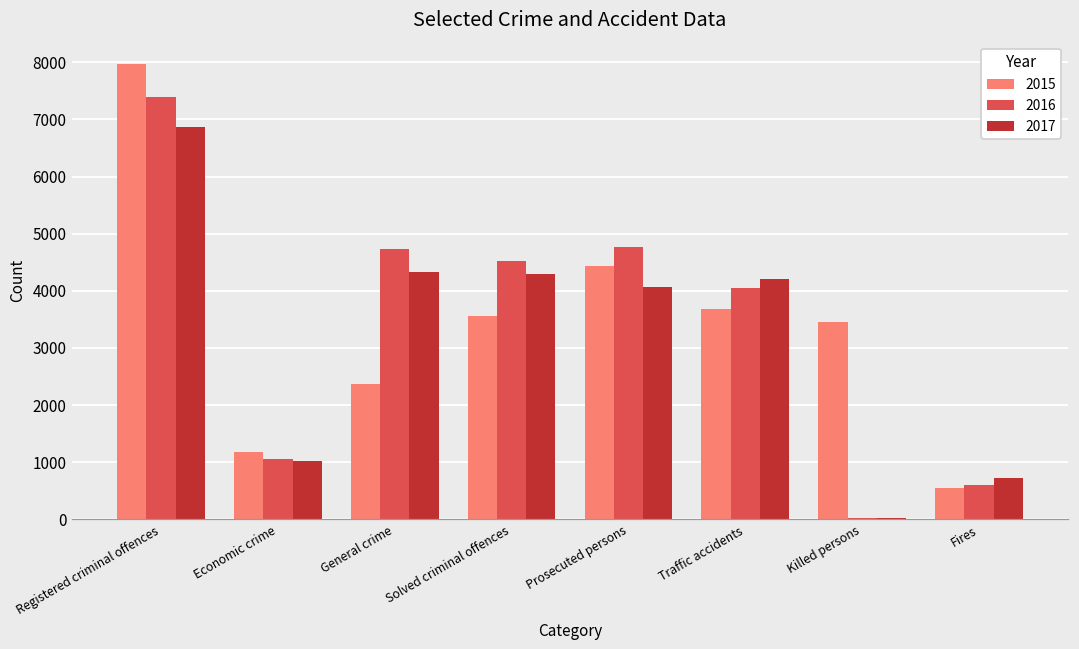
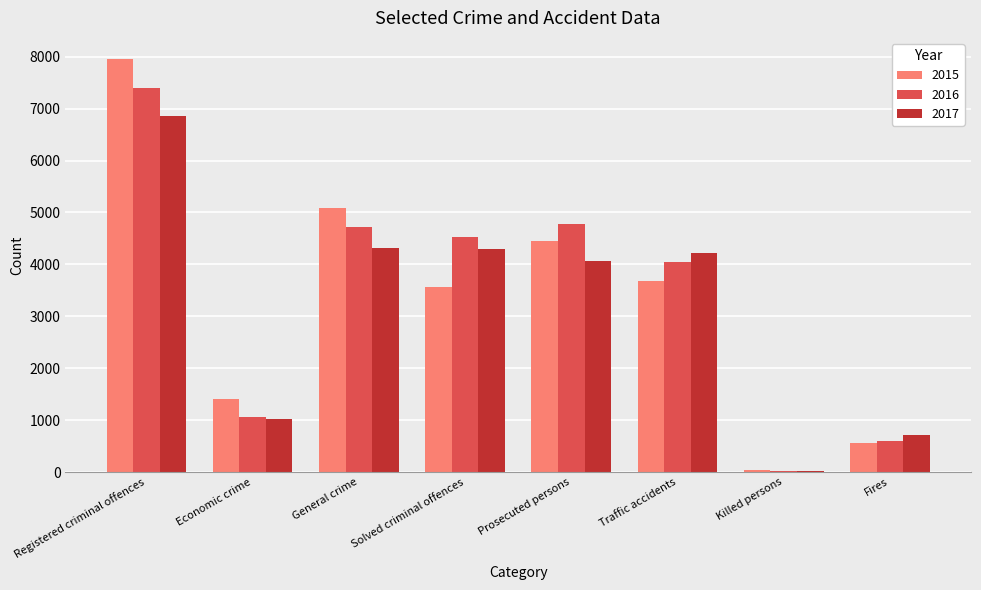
  {
    "2015": {
      "Registered criminal offences": 8000,
-     "Economic crime": 1200,
-     "General crime": 2400,
+     "Economic crime": 1400,
+     "General crime": 5100,
      "Solved criminal offences": 3600,
      "Prosecuted persons": 4400,
      "Traffic accidents": 3700,
-     "Killed persons": 3500,
+     "Killed persons": 0,
      "Fires": 600
    }
  }
